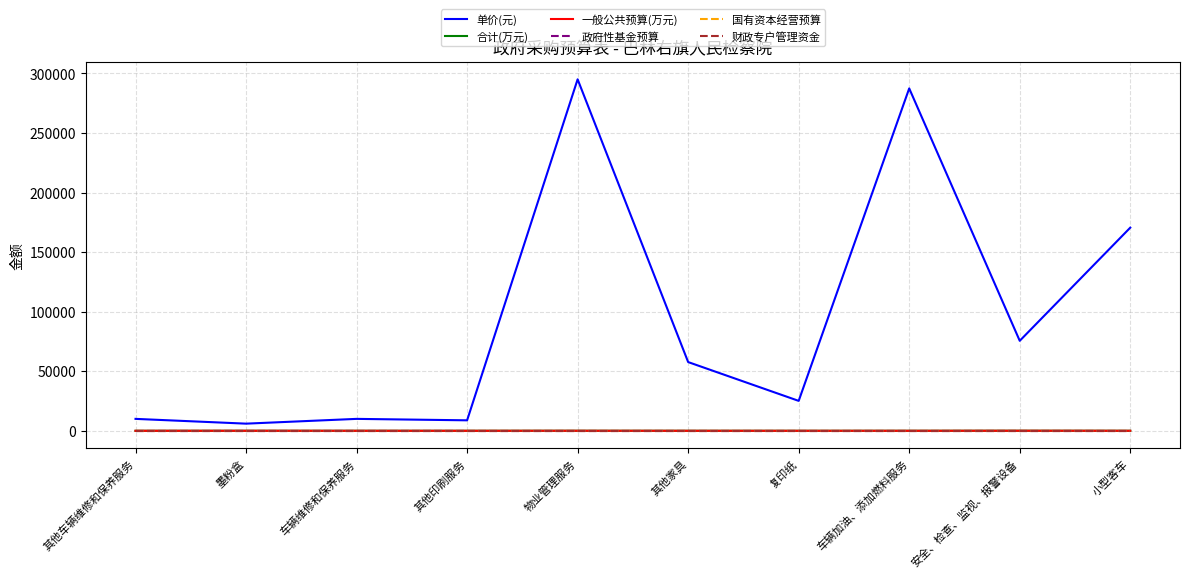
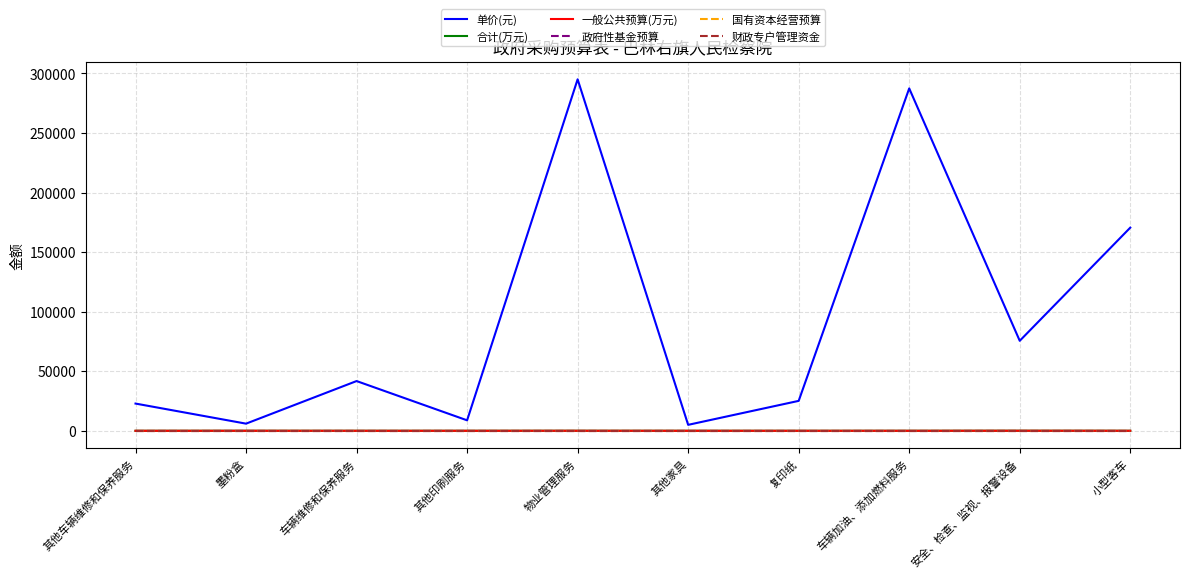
  {
    "单价(元)": {
-     "其他车辆维修和保养服务": 10000,
+     "其他车辆维修和保养服务": 23000,
      "墨粉盒": 6000,
-     "车辆维修和保养服务": 10000,
+     "车辆维修和保养服务": 42000,
      "其他印刷服务": 9000,
      "物业管理服务": 295000,
-     "其他家具": 58000,
+     "其他家具": 5000,
      "复印纸": 25000,
      "车辆加油、添加燃料服务": 287000,
      "安全、检查、监视、报警设备": 76000,
      "小型客车": 171000
    }
  }
